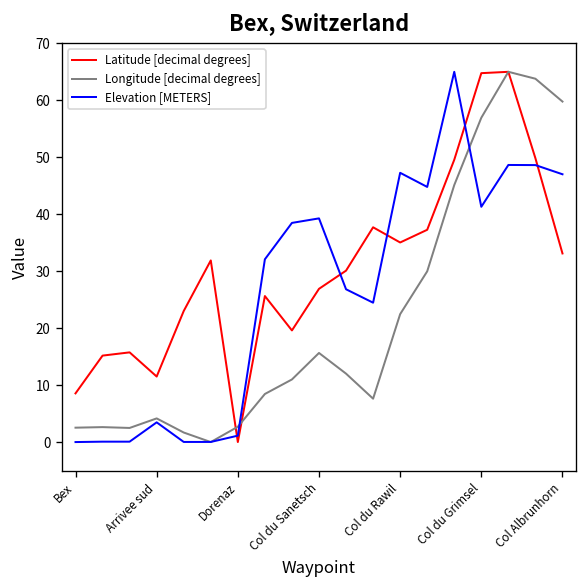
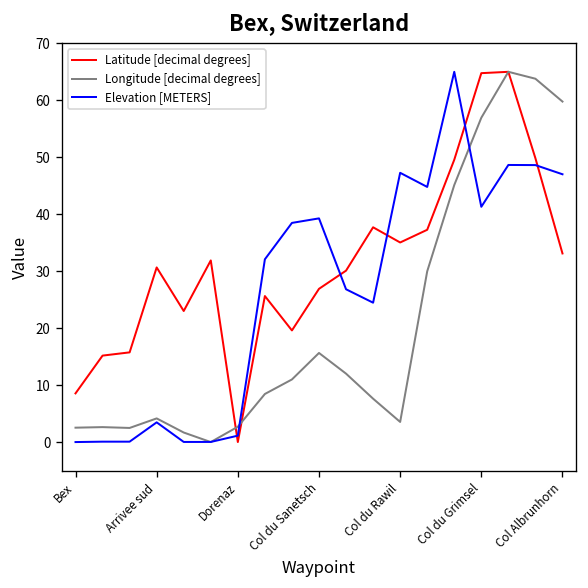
  {
    "Latitude [decimal degrees]": {
      "Bex": 9,
-     "Arrivee sud": 12,
+     "Arrivee sud": 31,
      "Dorenaz": 0,
      "Col du Sanetsch": 27,
      "Col du Rawil": 35,
      "Col du Grimsel": 65,
      "Col Albrunhorn": 33
    },
    "Longitude [decimal degrees]": {
      "Bex": 3,
      "Arrivee sud": 4,
      "Dorenaz": 3,
      "Col du Sanetsch": 16,
-     "Col du Rawil": 22,
+     "Col du Rawil": 4,
      "Col du Grimsel": 57,
      "Col Albrunhorn": 60
    },
    "Elevation [METERS]": {
      "Bex": 0,
      "Arrivee sud": 3,
      "Dorenaz": 1,
      "Col du Sanetsch": 39,
      "Col du Rawil": 47,
      "Col du Grimsel": 41,
      "Col Albrunhorn": 47
    }
  }
